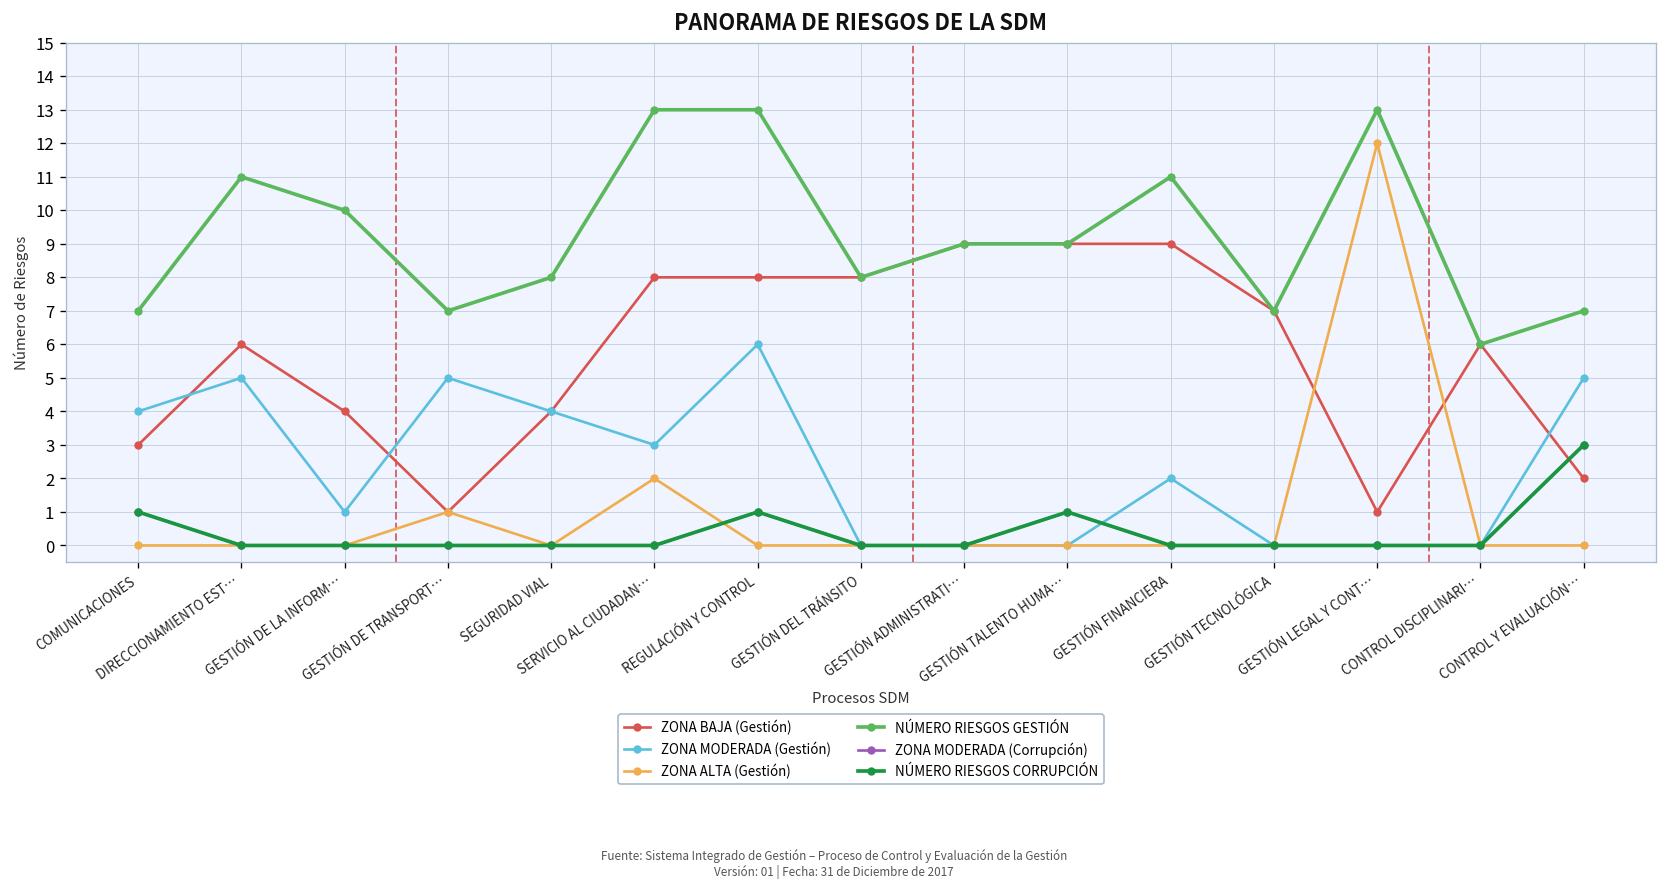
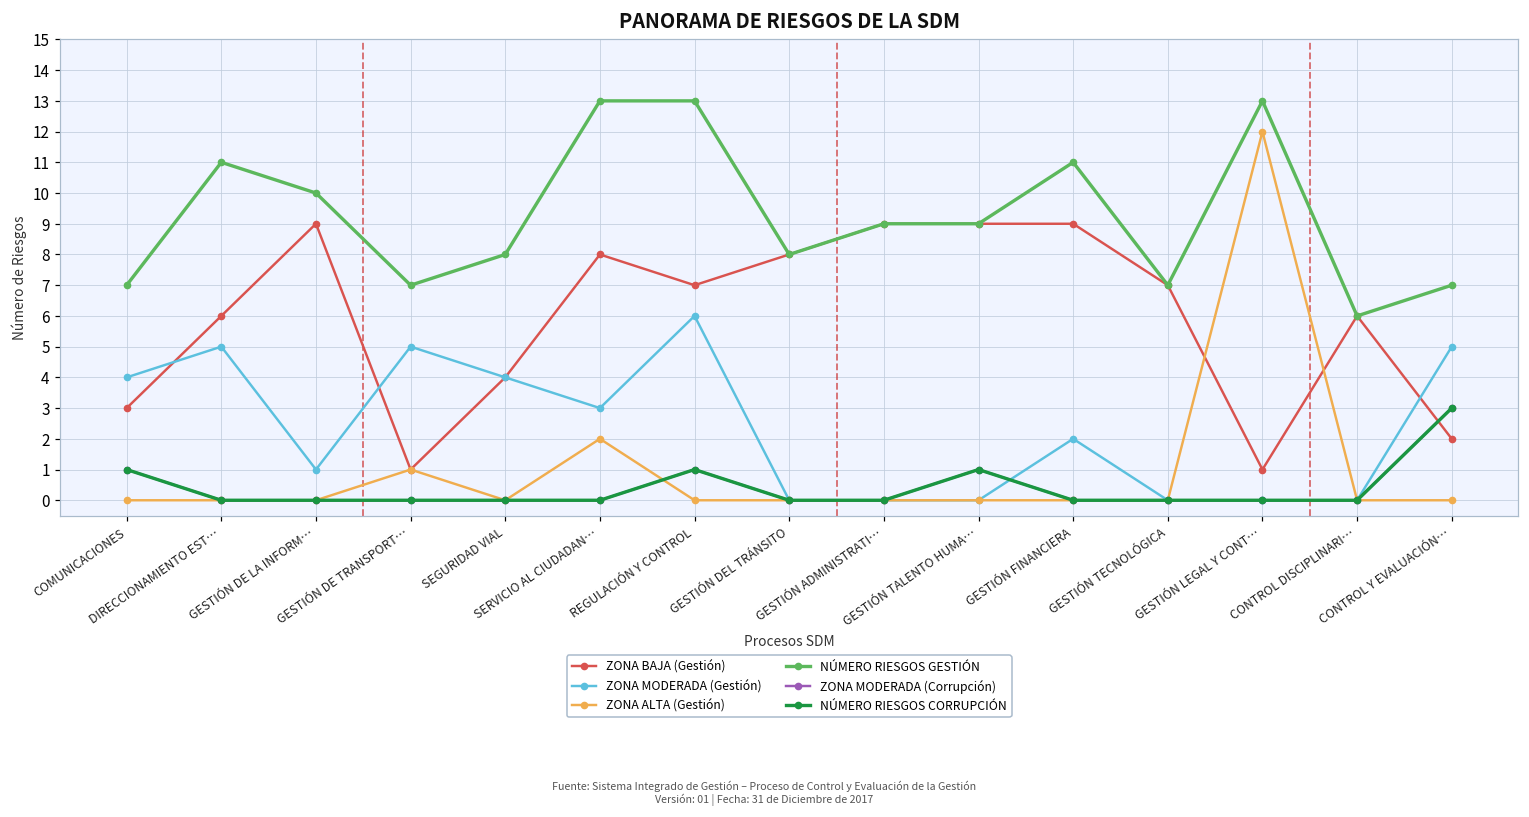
  {
    "ZONA BAJA (Gestión)": {
      "COMUNICACIONES": 3,
      "DIRECCIONAMIENTO EST…": 6,
-     "GESTIÓN DE LA INFORM…": 4,
+     "GESTIÓN DE LA INFORM…": 9,
      "SERVICIO AL CIUDADAN…": 8,
-     "REGULACIÓN Y CONTROL": 8,
+     "REGULACIÓN Y CONTROL": 7,
      "GESTIÓN FINANCIERA": 9,
      "GESTIÓN LEGAL Y CONT…": 1,
      "CONTROL Y EVALUACIÓN…": 2
    },
    "ZONA MODERADA (Gestión)": {
      "COMUNICACIONES": 4,
      "DIRECCIONAMIENTO EST…": 5,
      "GESTIÓN DE LA INFORM…": 1,
      "GESTIÓN DE TRANSPORT…": 5,
      "SERVICIO AL CIUDADAN…": 3,
      "REGULACIÓN Y CONTROL": 6,
      "GESTIÓN FINANCIERA": 2,
      "CONTROL Y EVALUACIÓN…": 5
    },
    "ZONA ALTA (Gestión)": {
      "COMUNICACIONES": 0,
      "SERVICIO AL CIUDADAN…": 2,
      "REGULACIÓN Y CONTROL": 0,
      "GESTIÓN LEGAL Y CONT…": 12,
      "CONTROL Y EVALUACIÓN…": 0
    },
    "NÚMERO RIESGOS GESTIÓN": {
      "COMUNICACIONES": 7,
      "DIRECCIONAMIENTO EST…": 11,
      "GESTIÓN DE LA INFORM…": 10,
      "GESTIÓN DE TRANSPORT…": 7,
      "SEGURIDAD VIAL": 8,
      "SERVICIO AL CIUDADAN…": 13,
      "REGULACIÓN Y CONTROL": 13,
      "GESTIÓN FINANCIERA": 11,
      "GESTIÓN LEGAL Y CONT…": 13,
      "CONTROL Y EVALUACIÓN…": 7
    },
    "NÚMERO RIESGOS CORRUPCIÓN": {
      "COMUNICACIONES": 1,
      "GESTIÓN DE TRANSPORT…": 0,
      "SERVICIO AL CIUDADAN…": 0,
      "REGULACIÓN Y CONTROL": 1,
      "GESTIÓN TALENTO HUMA…": 1,
      "CONTROL Y EVALUACIÓN…": 3
    }
  }
